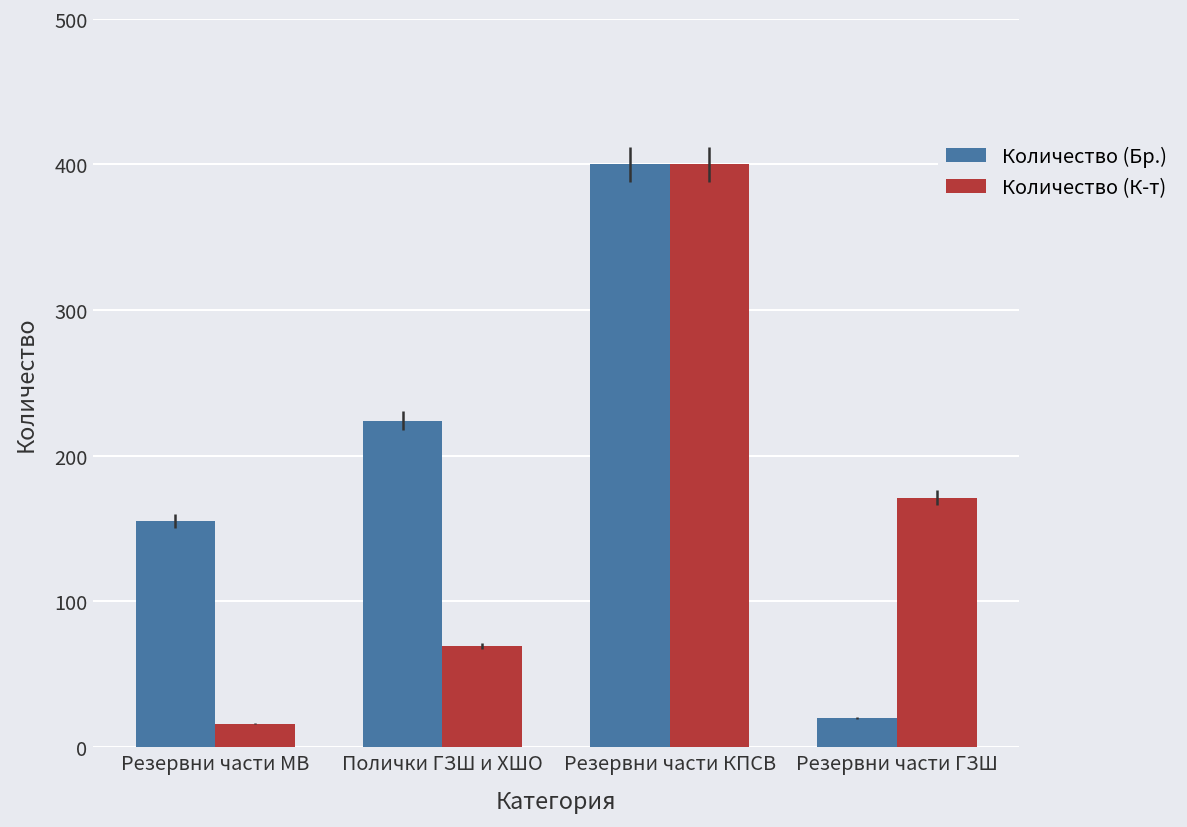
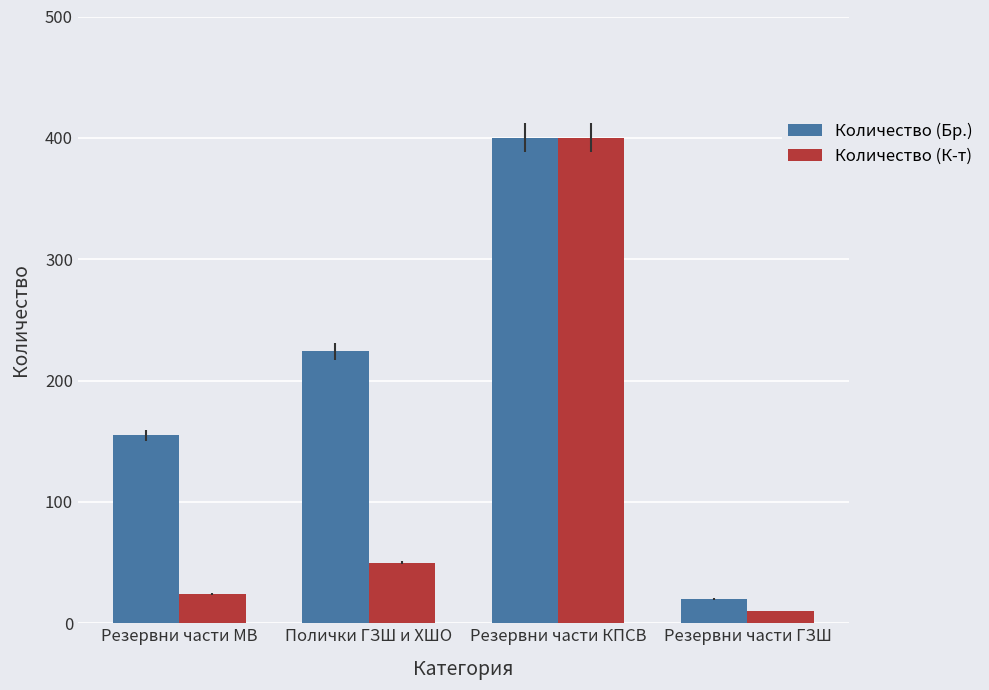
  {
    "Количество (Бр.)": {
      "Резервни части МВ": 155,
      "Полички ГЗШ и ХШО": 224,
      "Резервни части КПСВ": 400,
      "Резервни части ГЗШ": 20
    },
    "Количество (К-т)": {
-     "Резервни части МВ": 16,
-     "Полички ГЗШ и ХШО": 69,
+     "Резервни части МВ": 24,
+     "Полички ГЗШ и ХШО": 50,
      "Резервни части КПСВ": 400,
-     "Резервни части ГЗШ": 171
+     "Резервни части ГЗШ": 10
    }
  }
